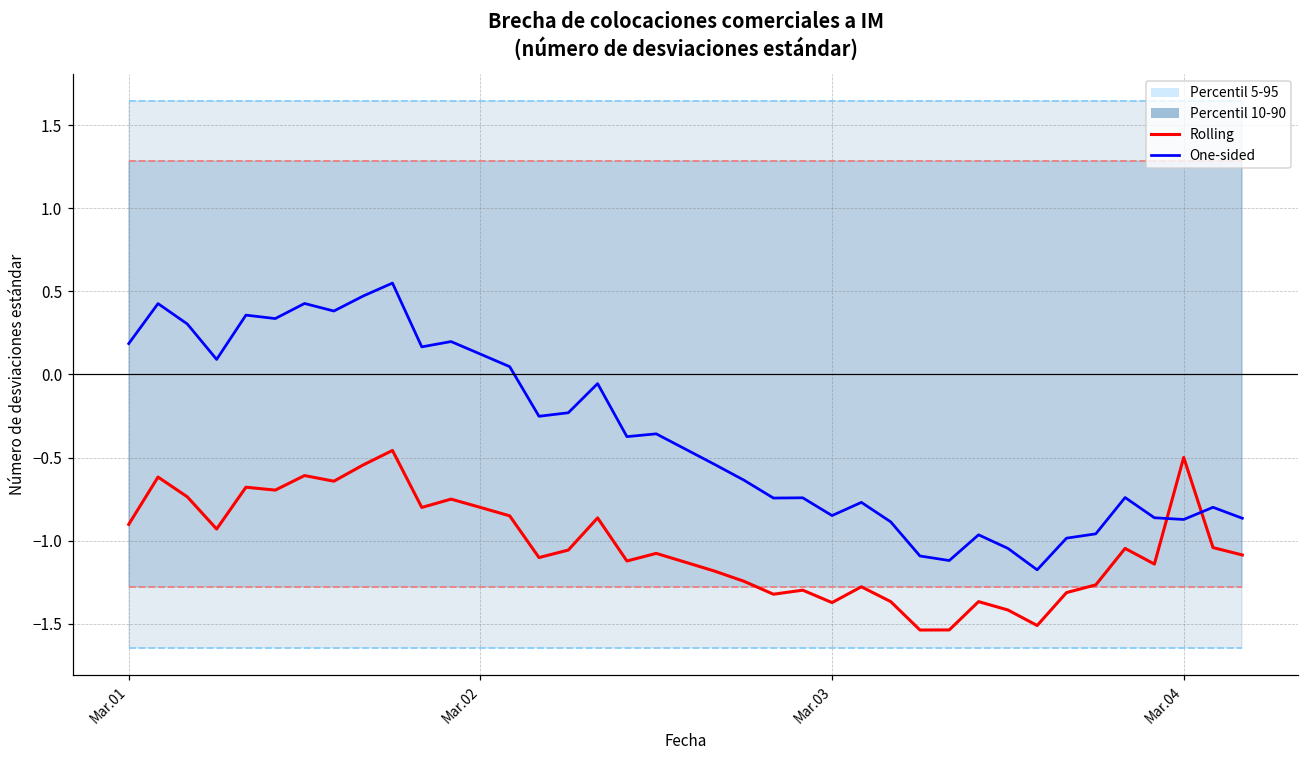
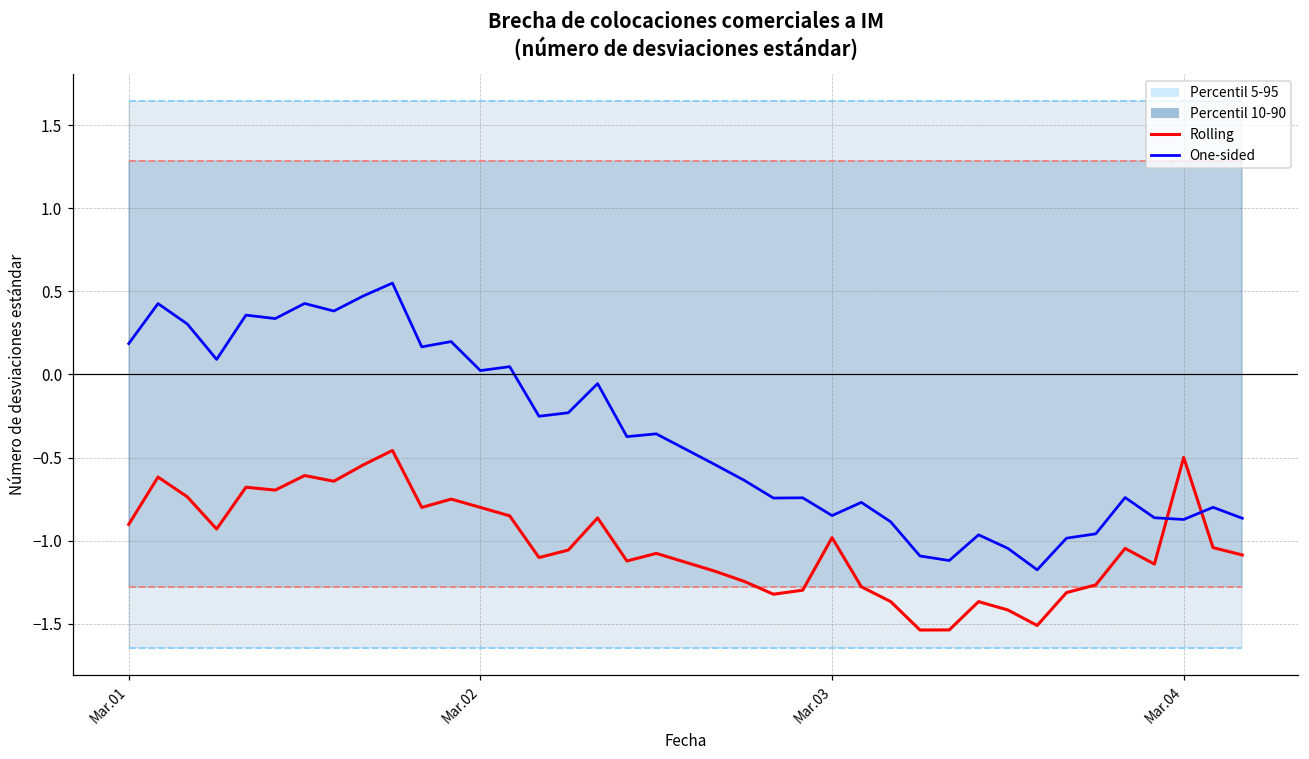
  {
    "Rolling": {
      "Mar.01": -0.90,
      "Mar.02": -0.80,
-     "Mar.03": -1.37,
+     "Mar.03": -0.98,
      "Mar.04": -0.50
    },
    "One-sided": {
      "Mar.01": 0.19,
-     "Mar.02": 0.12,
+     "Mar.02": 0.02,
      "Mar.03": -0.85,
      "Mar.04": -0.87
    }
  }
